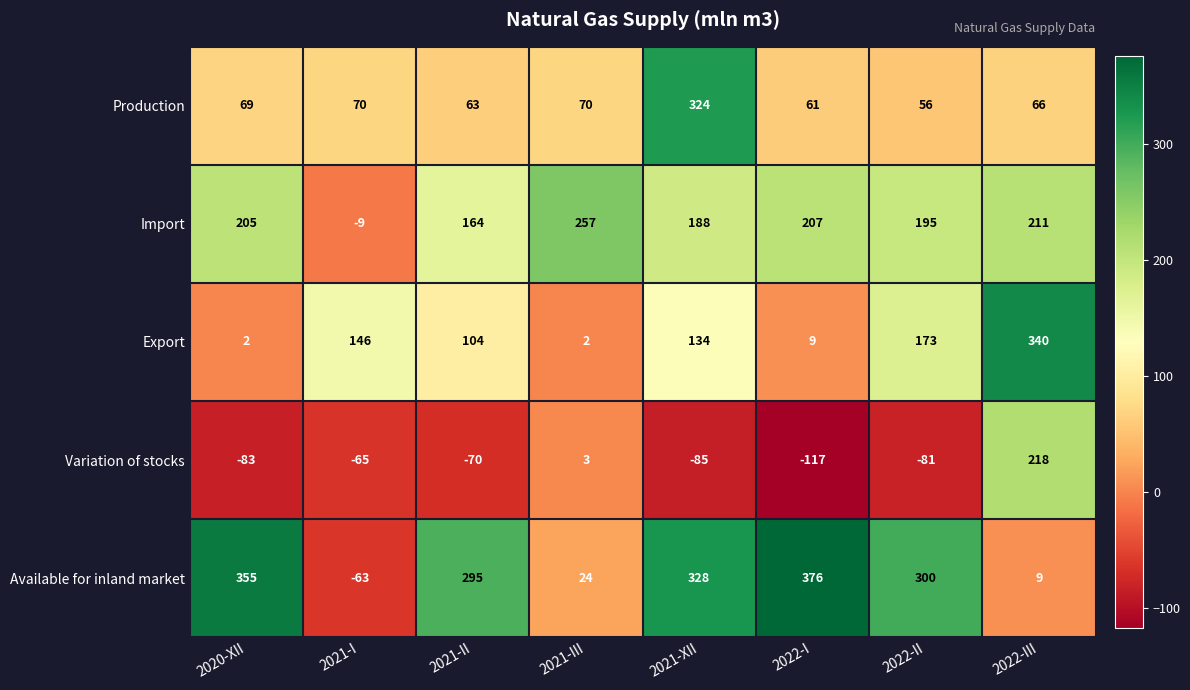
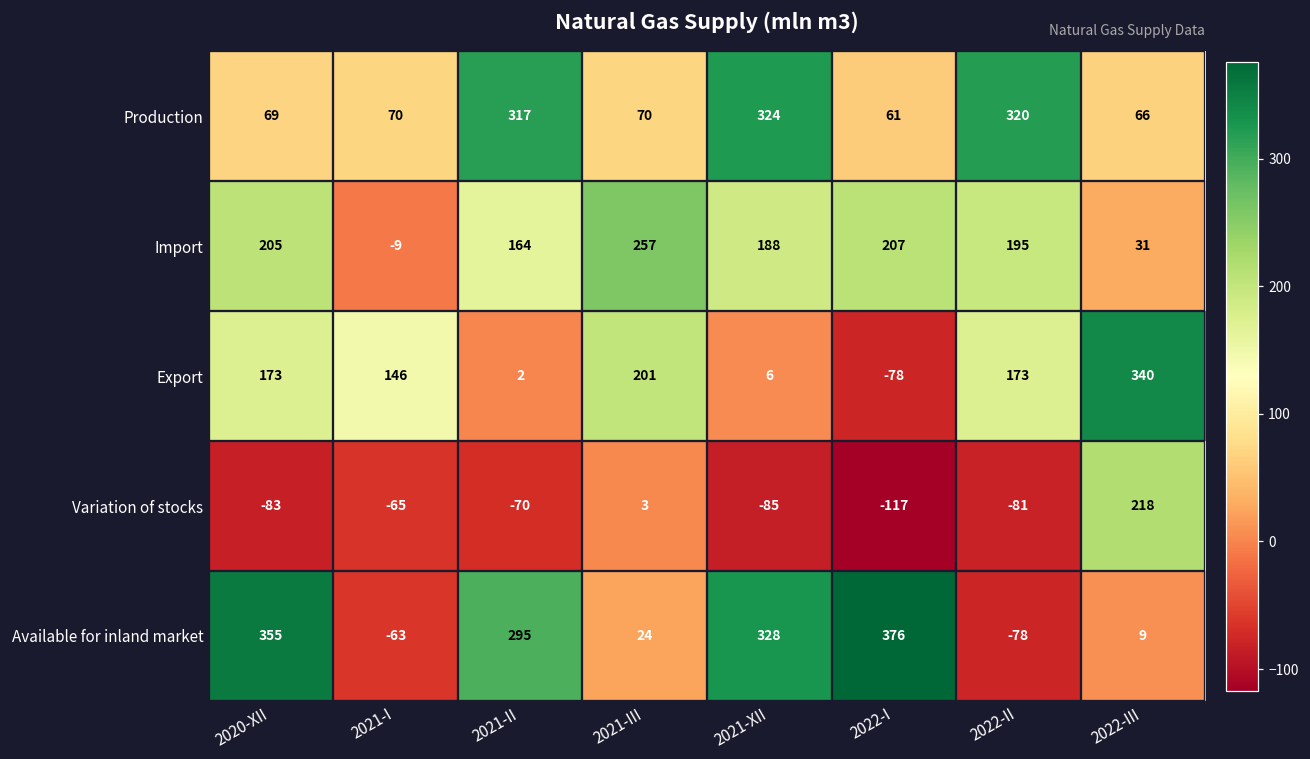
  {
    "Production": {
      "2020-XII": 69,
      "2021-I": 70,
-     "2021-II": 63,
+     "2021-II": 317,
      "2021-III": 70,
      "2021-XII": 324,
      "2022-I": 61,
-     "2022-II": 56,
+     "2022-II": 320,
      "2022-III": 66
    },
    "Import": {
      "2020-XII": 205,
      "2021-I": -9,
      "2021-II": 164,
      "2021-III": 257,
      "2021-XII": 188,
      "2022-I": 207,
      "2022-II": 195,
-     "2022-III": 211
+     "2022-III": 31
    },
    "Export": {
-     "2020-XII": 2,
+     "2020-XII": 173,
      "2021-I": 146,
-     "2021-II": 104,
-     "2021-III": 2,
-     "2021-XII": 134,
-     "2022-I": 9,
+     "2021-II": 2,
+     "2021-III": 201,
+     "2021-XII": 6,
+     "2022-I": -78,
      "2022-II": 173,
      "2022-III": 340
    },
    "Variation of stocks": {
      "2020-XII": -83,
      "2021-I": -65,
      "2021-II": -70,
      "2021-III": 3,
      "2021-XII": -85,
      "2022-I": -117,
      "2022-II": -81,
      "2022-III": 218
    },
    "Available for inland market": {
      "2020-XII": 355,
      "2021-I": -63,
      "2021-II": 295,
      "2021-III": 24,
      "2021-XII": 328,
      "2022-I": 376,
-     "2022-II": 300,
+     "2022-II": -78,
      "2022-III": 9
    }
  }
